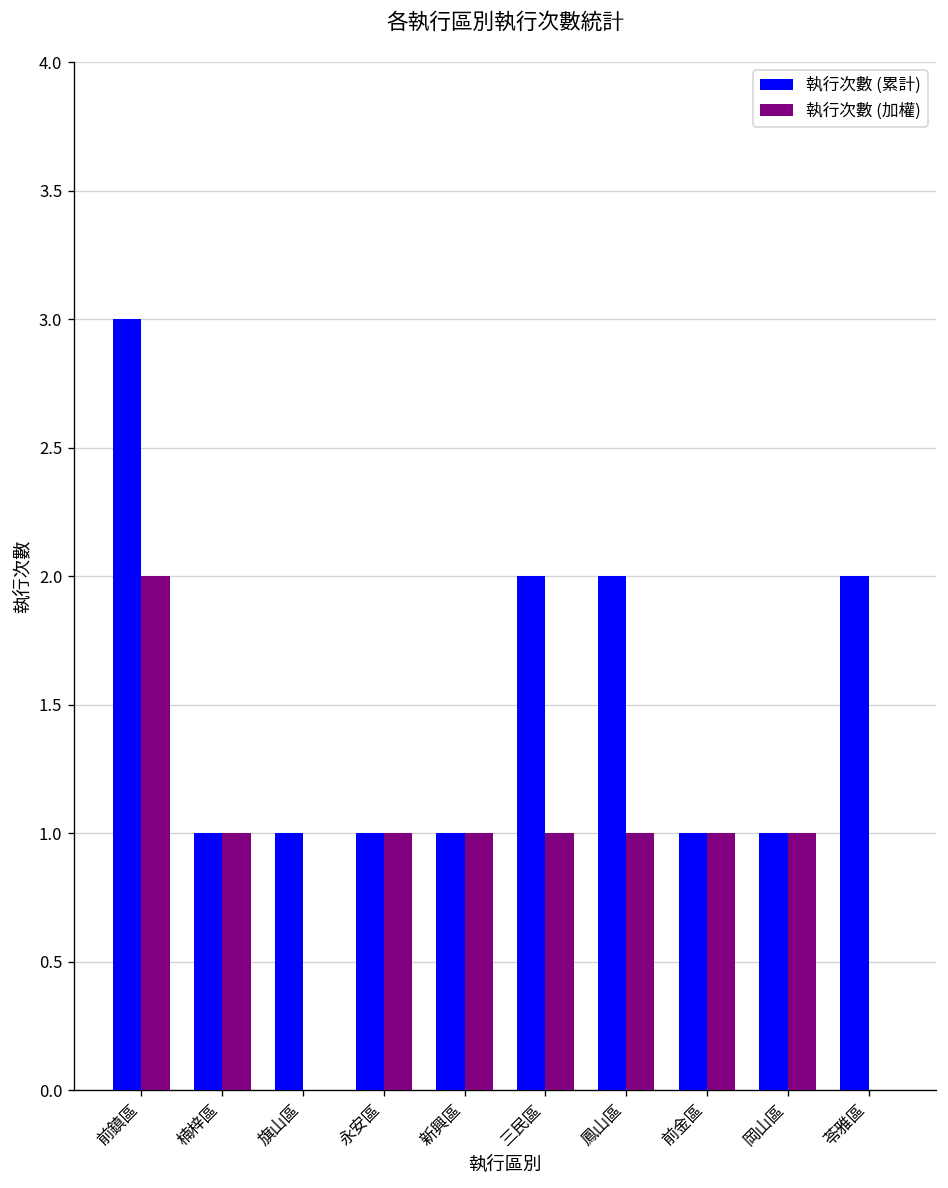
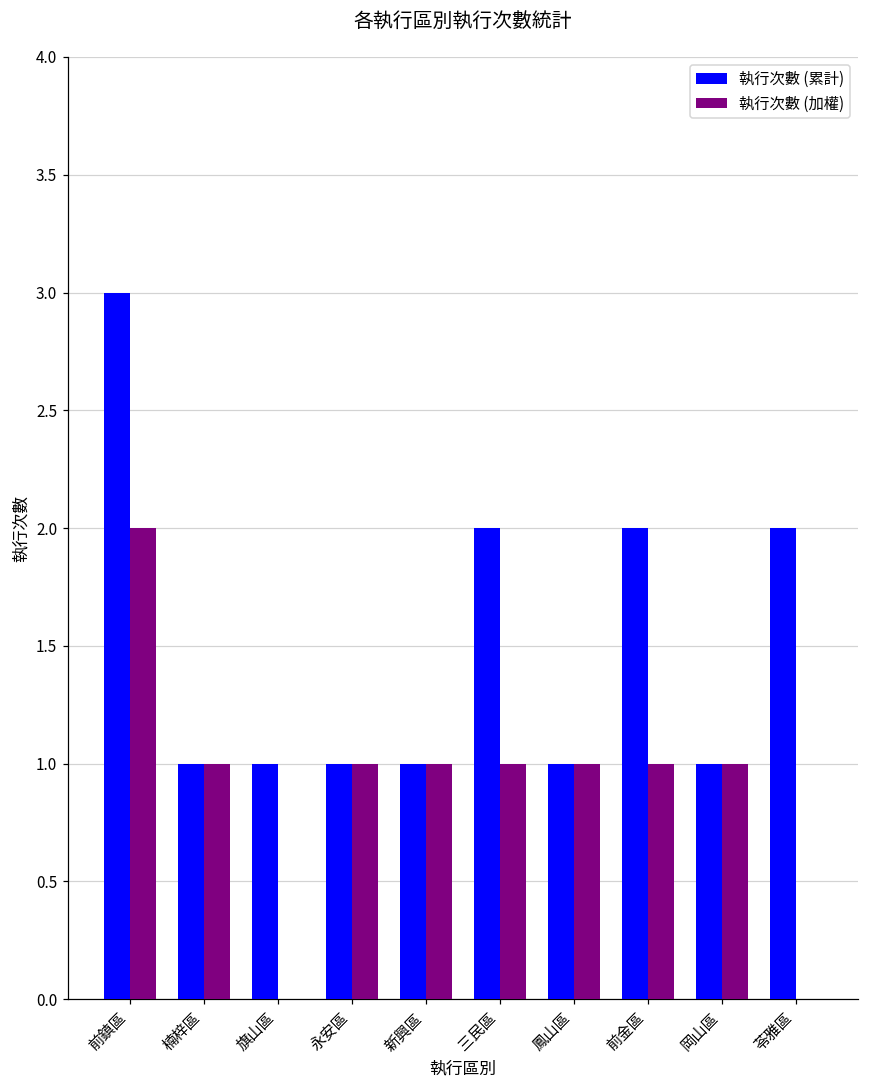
  {
    "執行次數 (累計)": {
      "前鎮區": 3,
      "楠梓區": 1,
      "旗山區": 1,
      "永安區": 1,
      "新興區": 1,
      "三民區": 2,
-     "鳳山區": 2,
-     "前金區": 1,
+     "鳳山區": 1,
+     "前金區": 2,
      "岡山區": 1,
      "苓雅區": 2
    },
    "執行次數 (加權)": {
      "前鎮區": 2,
      "楠梓區": 1,
      "旗山區": 0,
      "永安區": 1,
      "新興區": 1,
      "三民區": 1,
      "鳳山區": 1,
      "前金區": 1,
      "岡山區": 1,
      "苓雅區": 0
    }
  }
